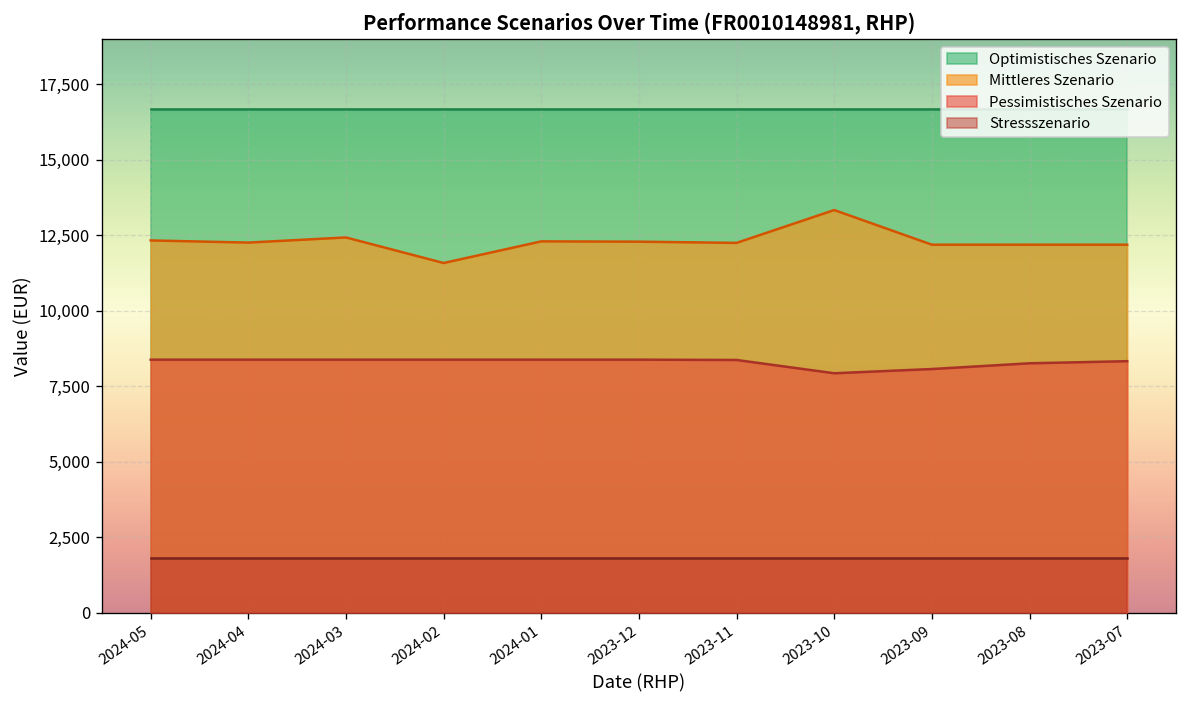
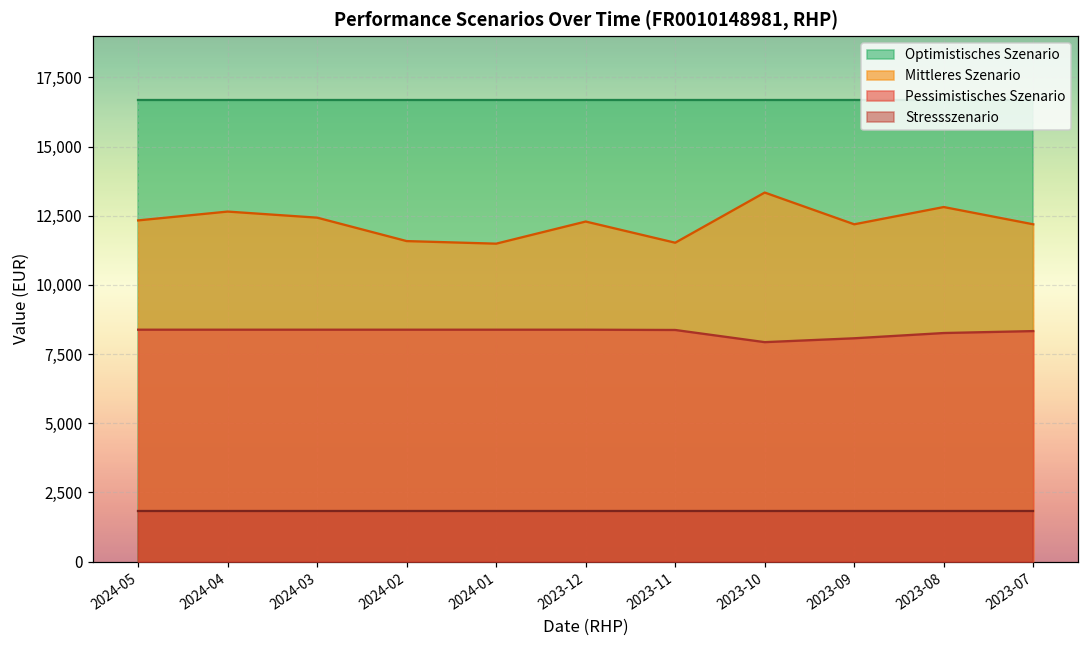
  {
    "Optimistisches Szenario": {
      "2024-05": "16,700",
      "2024-04": "16,700",
      "2024-03": "16,700",
      "2024-02": "16,700",
      "2024-01": "16,700",
      "2023-12": "16,700",
      "2023-11": "16,700",
      "2023-10": "16,700",
      "2023-09": "16,700"
    },
    "Mittleres Szenario": {
      "2024-05": "12,300",
-     "2024-04": "12,300",
+     "2024-04": "12,700",
      "2024-03": "12,400",
      "2024-02": "11,600",
-     "2024-01": "12,300",
+     "2024-01": "11,500",
      "2023-12": "12,300",
-     "2023-11": "12,300",
+     "2023-11": "11,500",
      "2023-10": "13,300",
      "2023-09": "12,200",
-     "2023-08": "12,200",
+     "2023-08": "12,800",
      "2023-07": "12,200"
    }
  }
